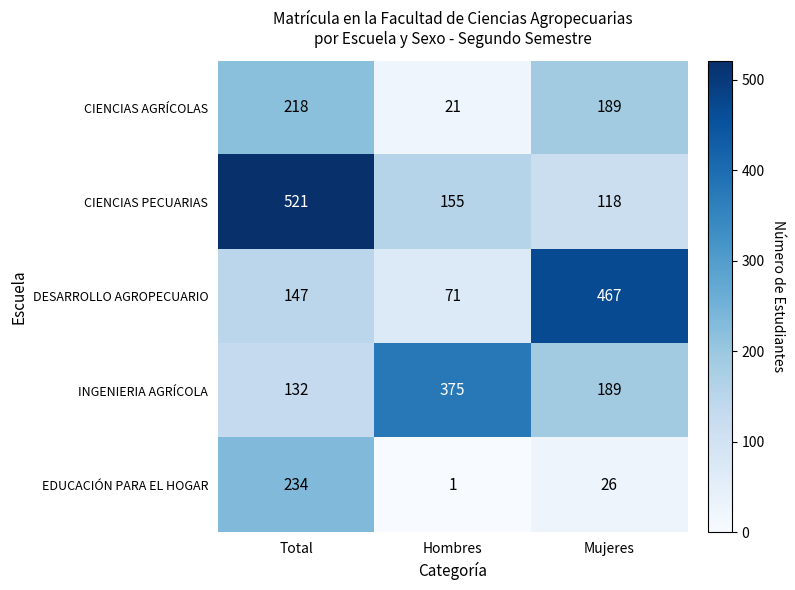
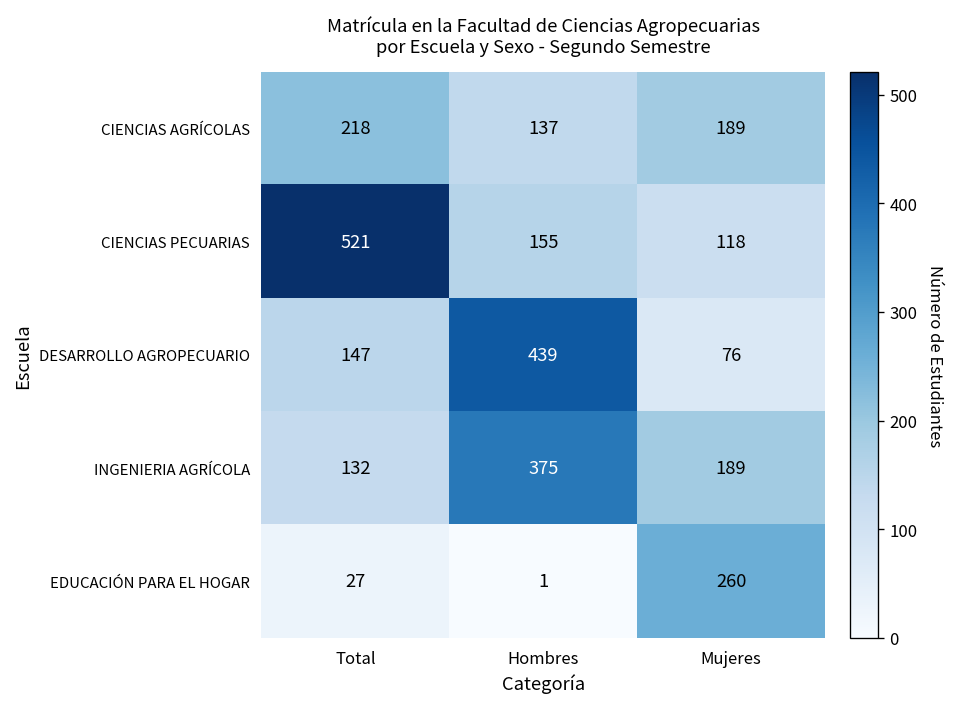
  {
    "CIENCIAS AGRÍCOLAS": {
      "Total": 218,
-     "Hombres": 21,
+     "Hombres": 137,
      "Mujeres": 189
    },
    "CIENCIAS PECUARIAS": {
      "Total": 521,
      "Hombres": 155,
      "Mujeres": 118
    },
    "DESARROLLO AGROPECUARIO": {
      "Total": 147,
-     "Hombres": 71,
-     "Mujeres": 467
+     "Hombres": 439,
+     "Mujeres": 76
    },
    "INGENIERIA AGRÍCOLA": {
      "Total": 132,
      "Hombres": 375,
      "Mujeres": 189
    },
    "EDUCACIÓN PARA EL HOGAR": {
-     "Total": 234,
+     "Total": 27,
      "Hombres": 1,
-     "Mujeres": 26
+     "Mujeres": 260
    }
  }
